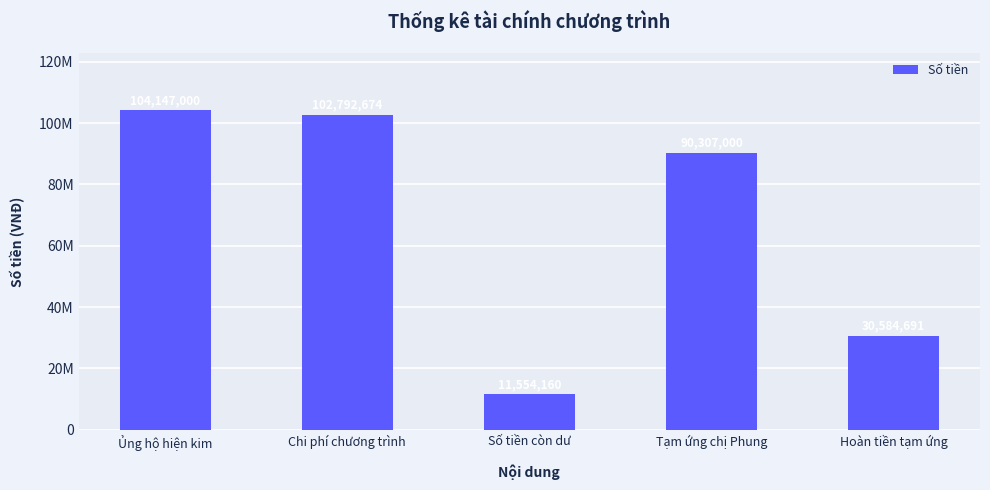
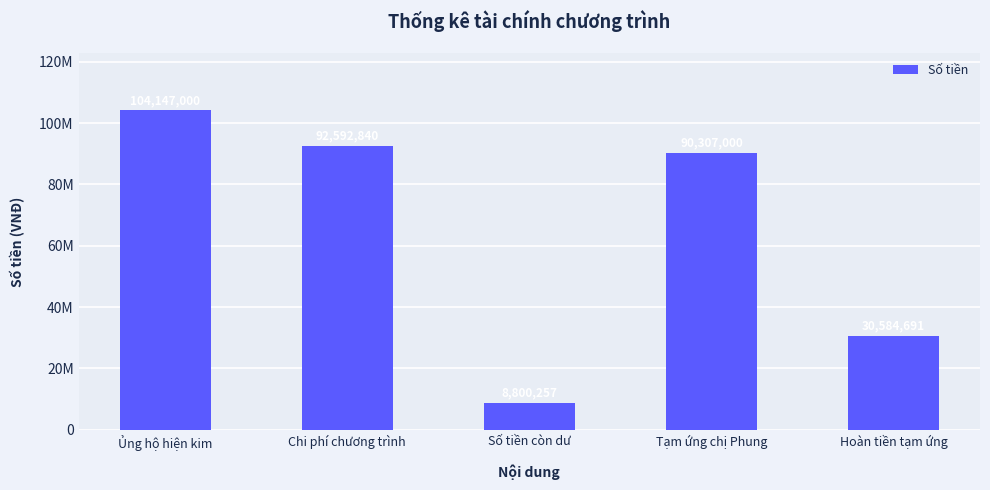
  {
    "Ủng hộ hiện kim": 104000000,
-   "Chi phí chương trình": 103000000,
-   "Số tiền còn dư": 12000000,
+   "Chi phí chương trình": 93000000,
+   "Số tiền còn dư": 9000000,
    "Tạm ứng chị Phung": 90000000,
    "Hoàn tiền tạm ứng": 31000000
  }
